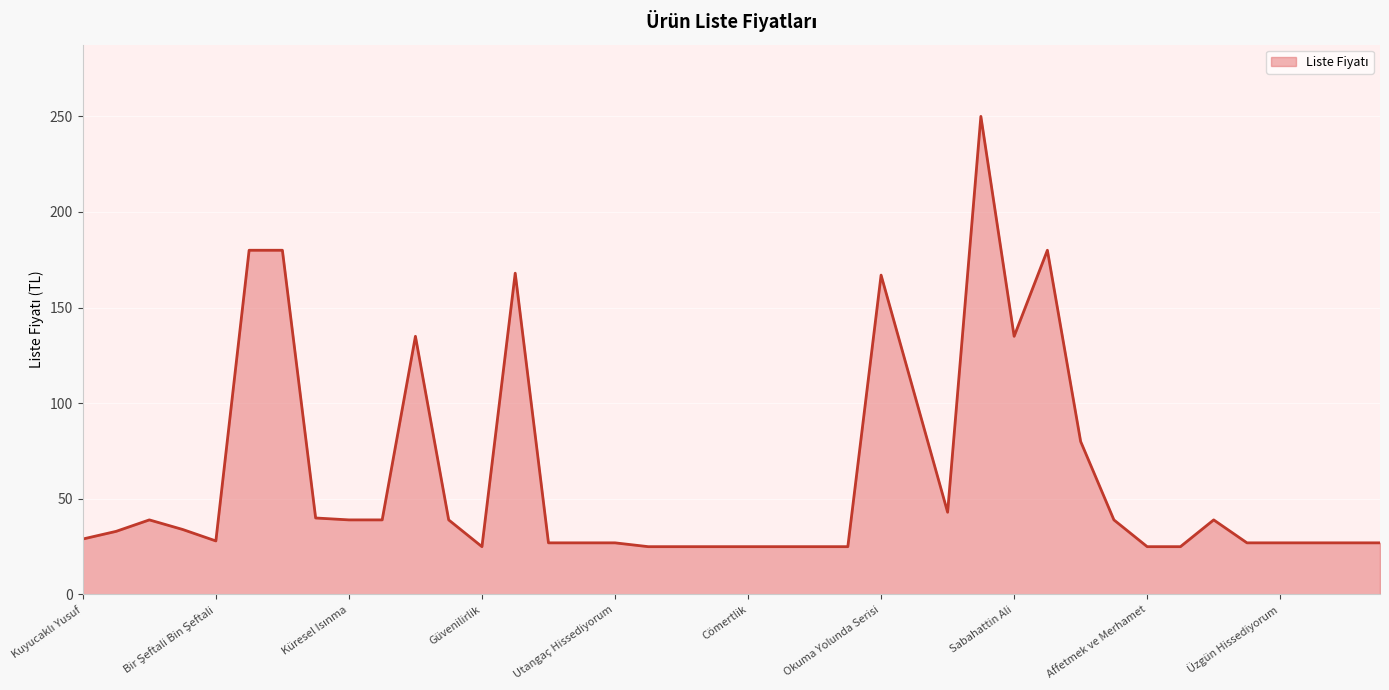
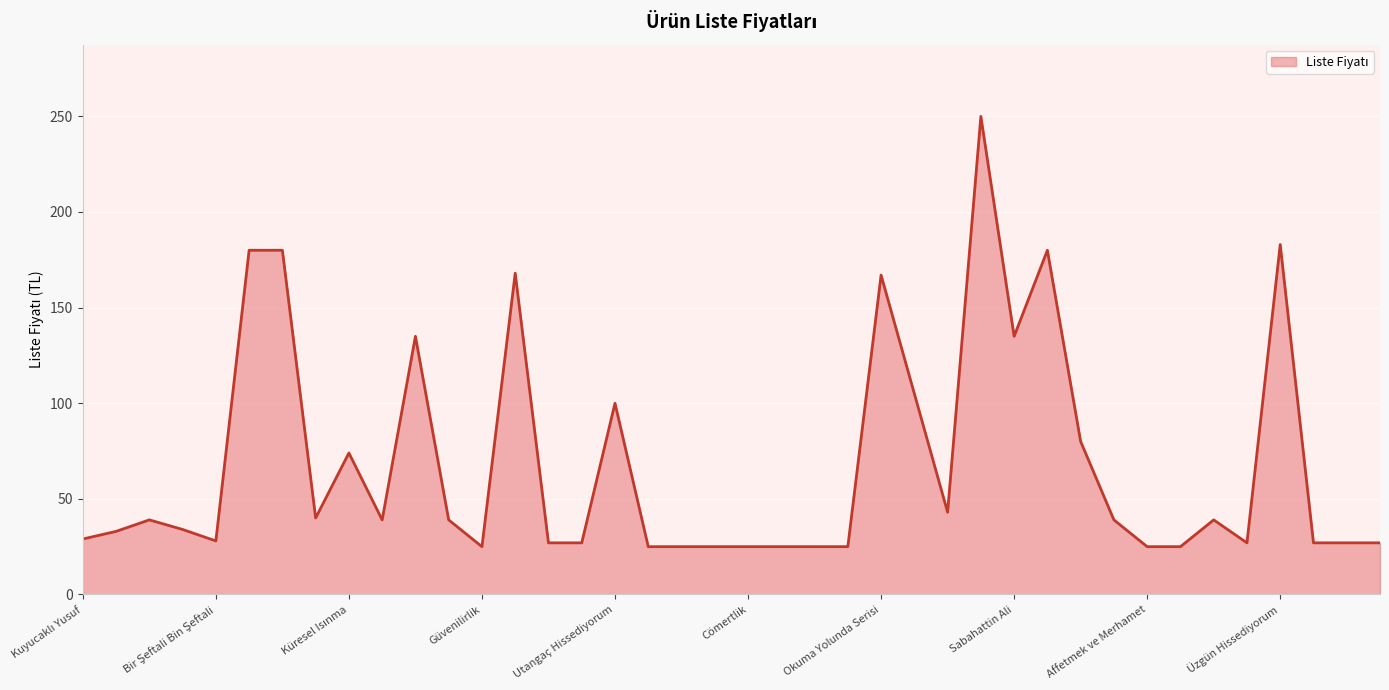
  {
    "Kuyucaklı Yusuf": 29,
    "Bir Şeftali Bin Şeftali": 28,
-   "Küresel Isınma": 39,
+   "Küresel Isınma": 74,
    "Güvenilirlik": 25,
-   "Utangaç Hissediyorum": 27,
+   "Utangaç Hissediyorum": 100,
    "Cömertlik": 25,
    "Okuma Yolunda Serisi": 167,
    "Sabahattin Ali": 135,
    "Affetmek ve Merhamet": 25,
-   "Üzgün Hissediyorum": 27
+   "Üzgün Hissediyorum": 183
  }
